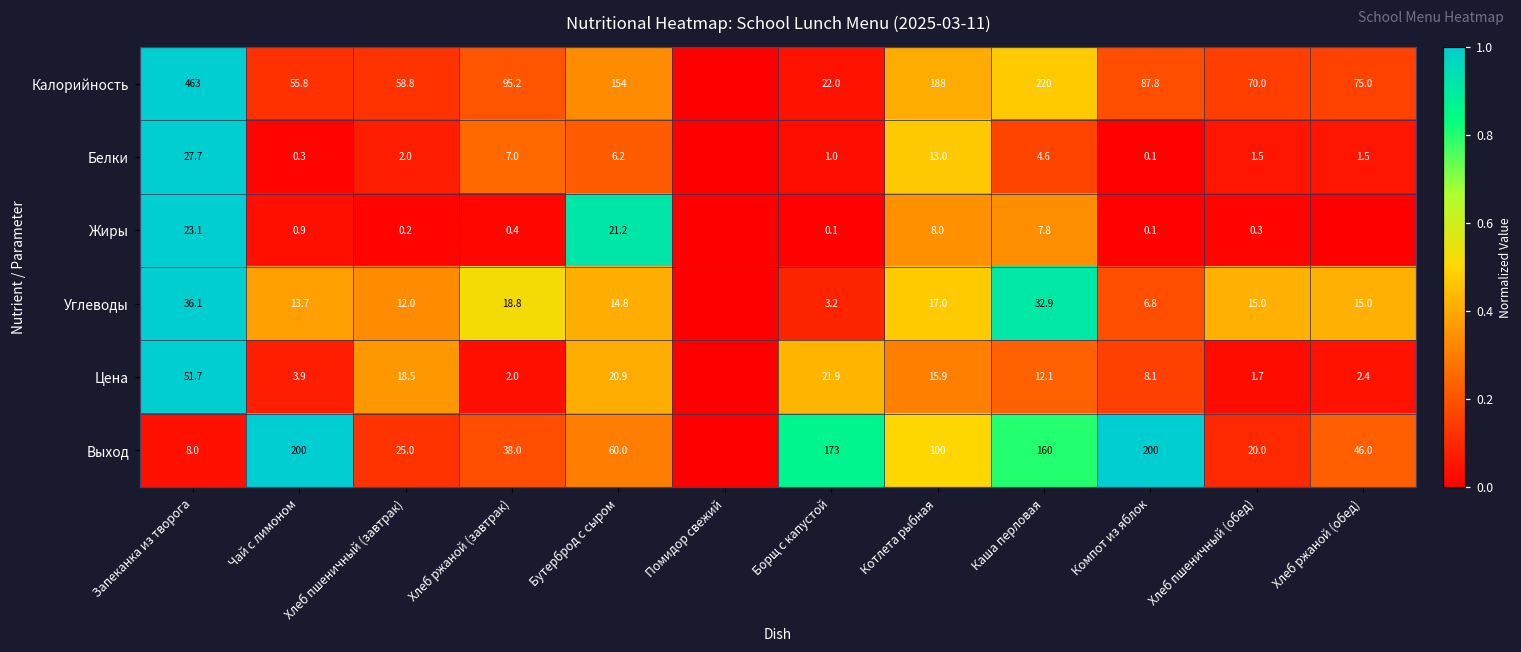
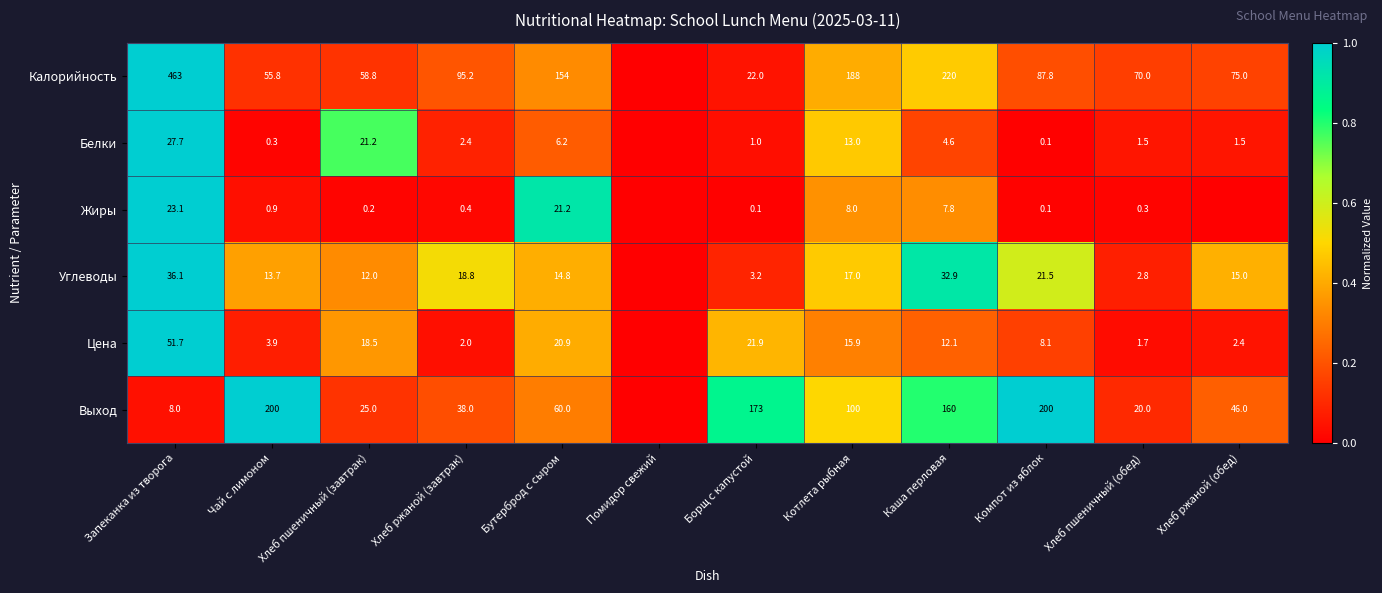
  {
    "Калорийность": {
      "Запеканка из творога": 463,
      "Чай с лимоном": 55.8,
      "Хлеб пшеничный (завтрак)": 58.8,
      "Хлеб ржаной (завтрак)": 95.2,
      "Бутерброд с сыром": 154,
      "Борщ с капустой": 22.0,
      "Котлета рыбная": 188,
      "Каша перловая": 220,
      "Компот из яблок": 87.8,
      "Хлеб пшеничный (обед)": 70.0,
      "Хлеб ржаной (обед)": 75.0
    },
    "Белки": {
      "Запеканка из творога": 27.7,
      "Чай с лимоном": 0.3,
-     "Хлеб пшеничный (завтрак)": 2.0,
-     "Хлеб ржаной (завтрак)": 7.0,
+     "Хлеб пшеничный (завтрак)": 21.2,
+     "Хлеб ржаной (завтрак)": 2.4,
      "Бутерброд с сыром": 6.2,
      "Борщ с капустой": 1.0,
      "Котлета рыбная": 13.0,
      "Каша перловая": 4.6,
      "Компот из яблок": 0.1,
      "Хлеб пшеничный (обед)": 1.5,
      "Хлеб ржаной (обед)": 1.5
    },
    "Жиры": {
      "Запеканка из творога": 23.1,
      "Чай с лимоном": 0.9,
      "Хлеб пшеничный (завтрак)": 0.2,
      "Хлеб ржаной (завтрак)": 0.4,
      "Бутерброд с сыром": 21.2,
      "Борщ с капустой": 0.1,
      "Котлета рыбная": 8.0,
      "Каша перловая": 7.8,
      "Компот из яблок": 0.1,
      "Хлеб пшеничный (обед)": 0.3
    },
    "Углеводы": {
      "Запеканка из творога": 36.1,
      "Чай с лимоном": 13.7,
      "Хлеб пшеничный (завтрак)": 12.0,
      "Хлеб ржаной (завтрак)": 18.8,
      "Бутерброд с сыром": 14.8,
      "Борщ с капустой": 3.2,
      "Котлета рыбная": 17.0,
      "Каша перловая": 32.9,
-     "Компот из яблок": 6.8,
-     "Хлеб пшеничный (обед)": 15.0,
+     "Компот из яблок": 21.5,
+     "Хлеб пшеничный (обед)": 2.8,
      "Хлеб ржаной (обед)": 15.0
    },
    "Цена": {
      "Запеканка из творога": 51.7,
      "Чай с лимоном": 3.9,
      "Хлеб пшеничный (завтрак)": 18.5,
      "Хлеб ржаной (завтрак)": 2.0,
      "Бутерброд с сыром": 20.9,
      "Борщ с капустой": 21.9,
      "Котлета рыбная": 15.9,
      "Каша перловая": 12.1,
      "Компот из яблок": 8.1,
      "Хлеб пшеничный (обед)": 1.7,
      "Хлеб ржаной (обед)": 2.4
    },
    "Выход": {
      "Запеканка из творога": 8.0,
      "Чай с лимоном": 200,
      "Хлеб пшеничный (завтрак)": 25.0,
      "Хлеб ржаной (завтрак)": 38.0,
      "Бутерброд с сыром": 60.0,
      "Борщ с капустой": 173,
      "Котлета рыбная": 100,
      "Каша перловая": 160,
      "Компот из яблок": 200,
      "Хлеб пшеничный (обед)": 20.0,
      "Хлеб ржаной (обед)": 46.0
    }
  }
